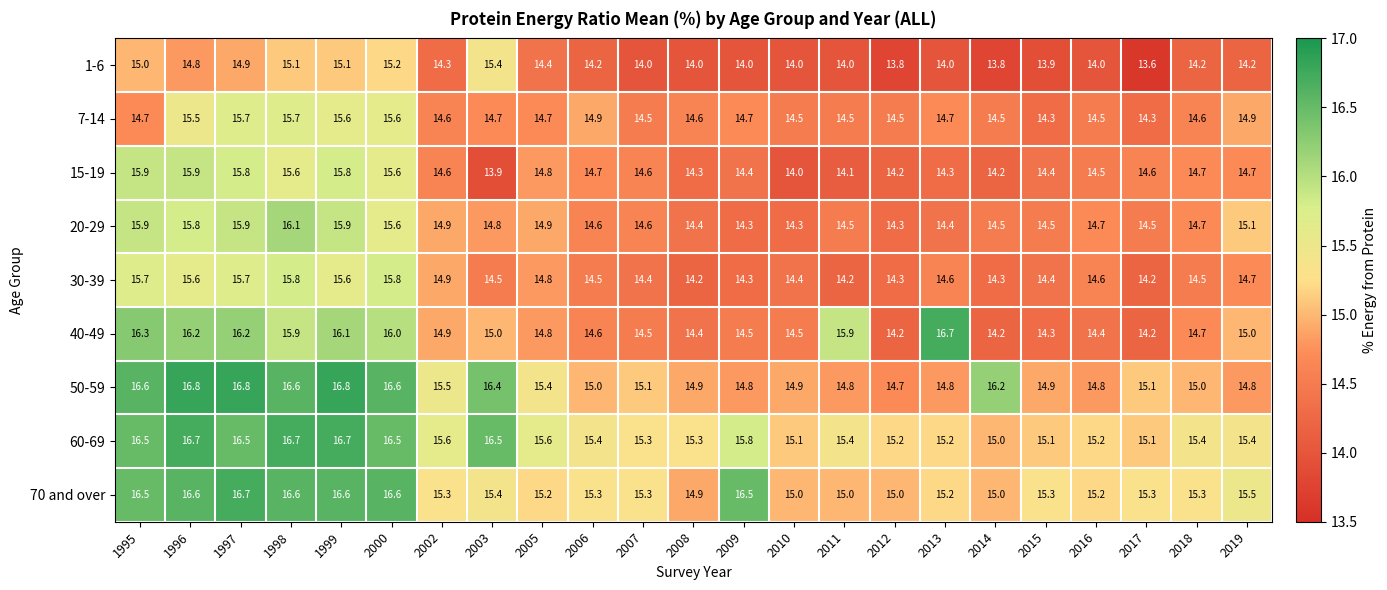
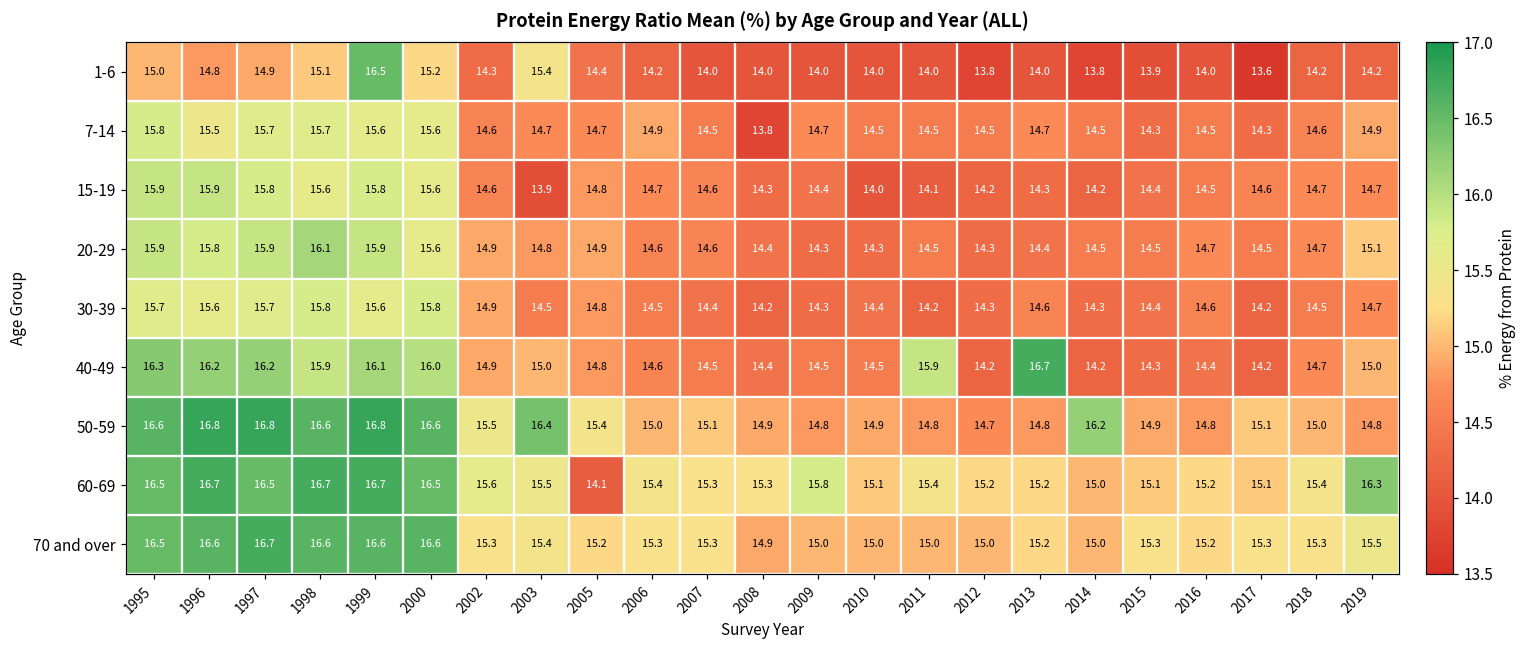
  {
    "1-6": {
      "1995": 15.0,
      "1996": 14.8,
      "1997": 14.9,
      "1998": 15.1,
-     "1999": 15.1,
+     "1999": 16.5,
      "2000": 15.2,
      "2002": 14.3,
      "2003": 15.4,
      "2005": 14.4,
      "2006": 14.2,
      "2007": 14.0,
      "2008": 14.0,
      "2009": 14.0,
      "2010": 14.0,
      "2011": 14.0,
      "2012": 13.8,
      "2013": 14.0,
      "2014": 13.8,
      "2015": 13.9,
      "2016": 14.0,
      "2017": 13.6,
      "2018": 14.2,
      "2019": 14.2
    },
    "7-14": {
-     "1995": 14.7,
+     "1995": 15.8,
      "1996": 15.5,
      "1997": 15.7,
      "1998": 15.7,
      "1999": 15.6,
      "2000": 15.6,
      "2002": 14.6,
      "2003": 14.7,
      "2005": 14.7,
      "2006": 14.9,
      "2007": 14.5,
-     "2008": 14.6,
+     "2008": 13.8,
      "2009": 14.7,
      "2010": 14.5,
      "2011": 14.5,
      "2012": 14.5,
      "2013": 14.7,
      "2014": 14.5,
      "2015": 14.3,
      "2016": 14.5,
      "2017": 14.3,
      "2018": 14.6,
      "2019": 14.9
    },
    "60-69": {
      "1995": 16.5,
      "1996": 16.7,
      "1997": 16.5,
      "1998": 16.7,
      "1999": 16.7,
      "2000": 16.5,
      "2002": 15.6,
-     "2003": 16.5,
-     "2005": 15.6,
+     "2003": 15.5,
+     "2005": 14.1,
      "2006": 15.4,
      "2007": 15.3,
      "2008": 15.3,
      "2009": 15.8,
      "2010": 15.1,
      "2011": 15.4,
      "2012": 15.2,
      "2013": 15.2,
      "2014": 15.0,
      "2015": 15.1,
      "2016": 15.2,
      "2017": 15.1,
      "2018": 15.4,
-     "2019": 15.4
+     "2019": 16.3
    },
    "70 and over": {
      "1995": 16.5,
      "1996": 16.6,
      "1997": 16.7,
      "1998": 16.6,
      "1999": 16.6,
      "2000": 16.6,
      "2002": 15.3,
      "2003": 15.4,
      "2005": 15.2,
      "2006": 15.3,
      "2007": 15.3,
      "2008": 14.9,
-     "2009": 16.5,
+     "2009": 15.0,
      "2010": 15.0,
      "2011": 15.0,
      "2012": 15.0,
      "2013": 15.2,
      "2014": 15.0,
      "2015": 15.3,
      "2016": 15.2,
      "2017": 15.3,
      "2018": 15.3,
      "2019": 15.5
    }
  }
